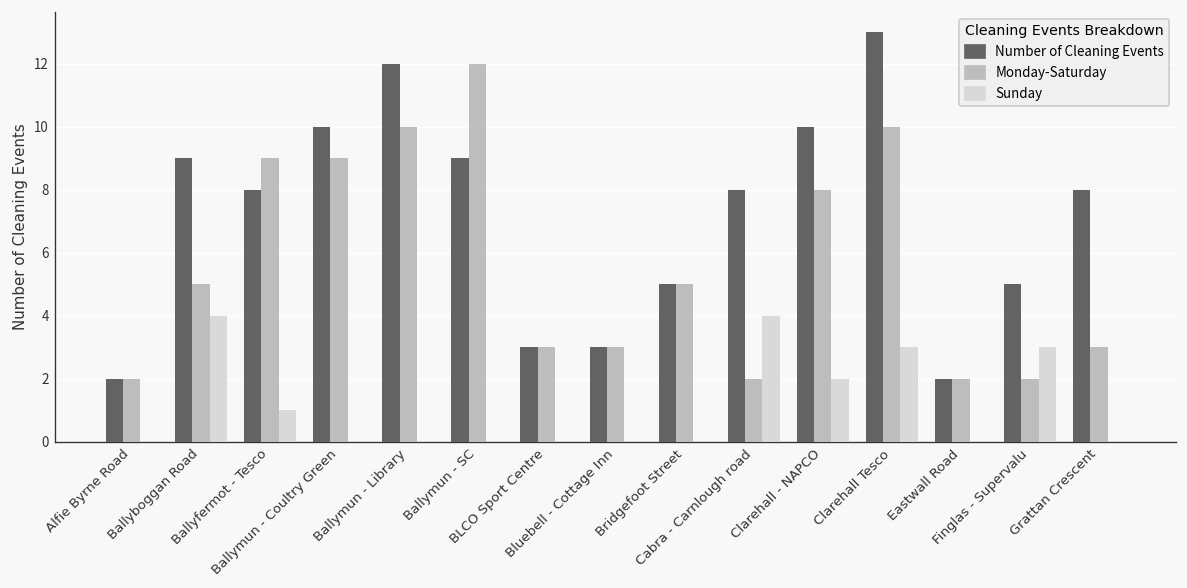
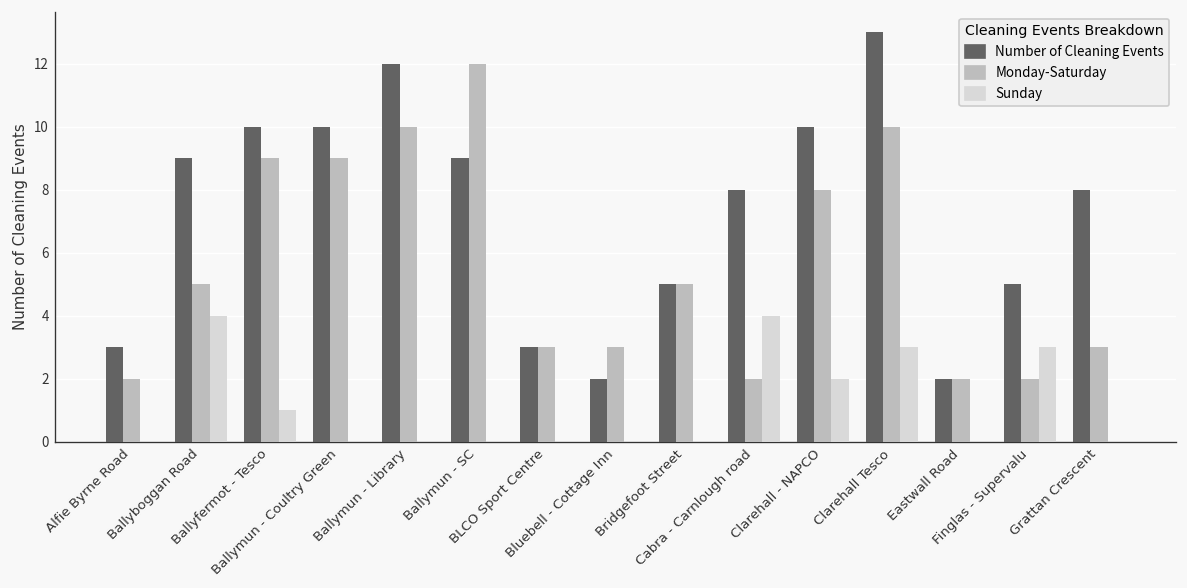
  {
    "Number of Cleaning Events": {
-     "Alfie Byrne Road": 2,
+     "Alfie Byrne Road": 3,
      "Ballyboggan Road": 9,
-     "Ballyfermot - Tesco": 8,
+     "Ballyfermot - Tesco": 10,
      "Ballymun - Coultry Green": 10,
      "Ballymun - Library": 12,
      "Ballymun - SC": 9,
      "BLCO Sport Centre": 3,
-     "Bluebell - Cottage Inn": 3,
+     "Bluebell - Cottage Inn": 2,
      "Bridgefoot Street": 5,
      "Cabra - Carnlough road": 8,
      "Clarehall - NAPCO": 10,
      "Clarehall Tesco": 13,
      "Eastwall Road": 2,
      "Finglas - Supervalu": 5,
      "Grattan Crescent": 8
    }
  }
